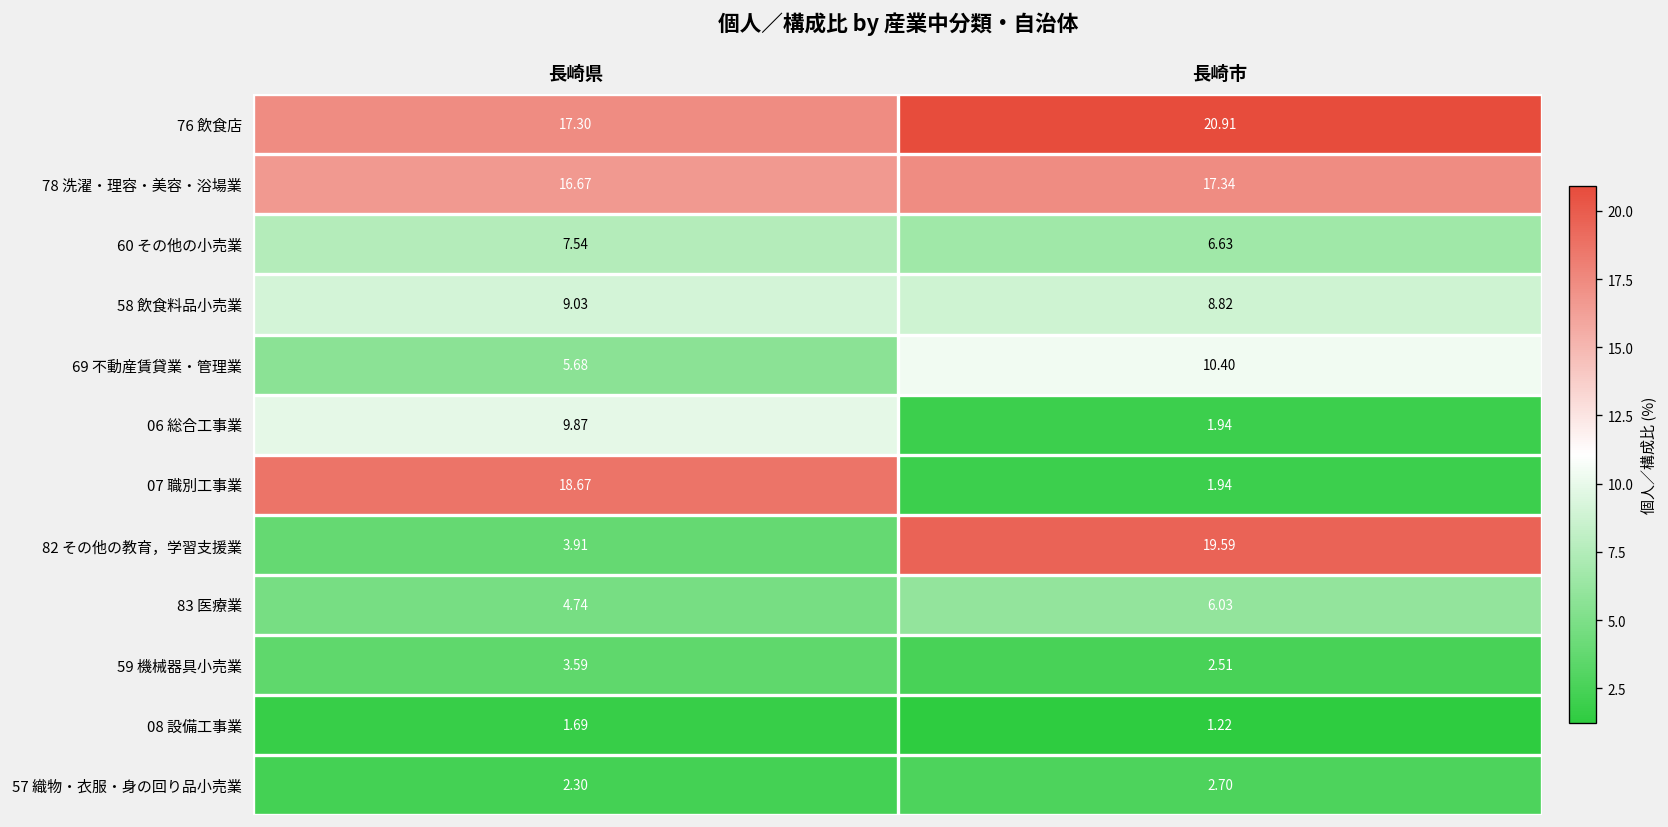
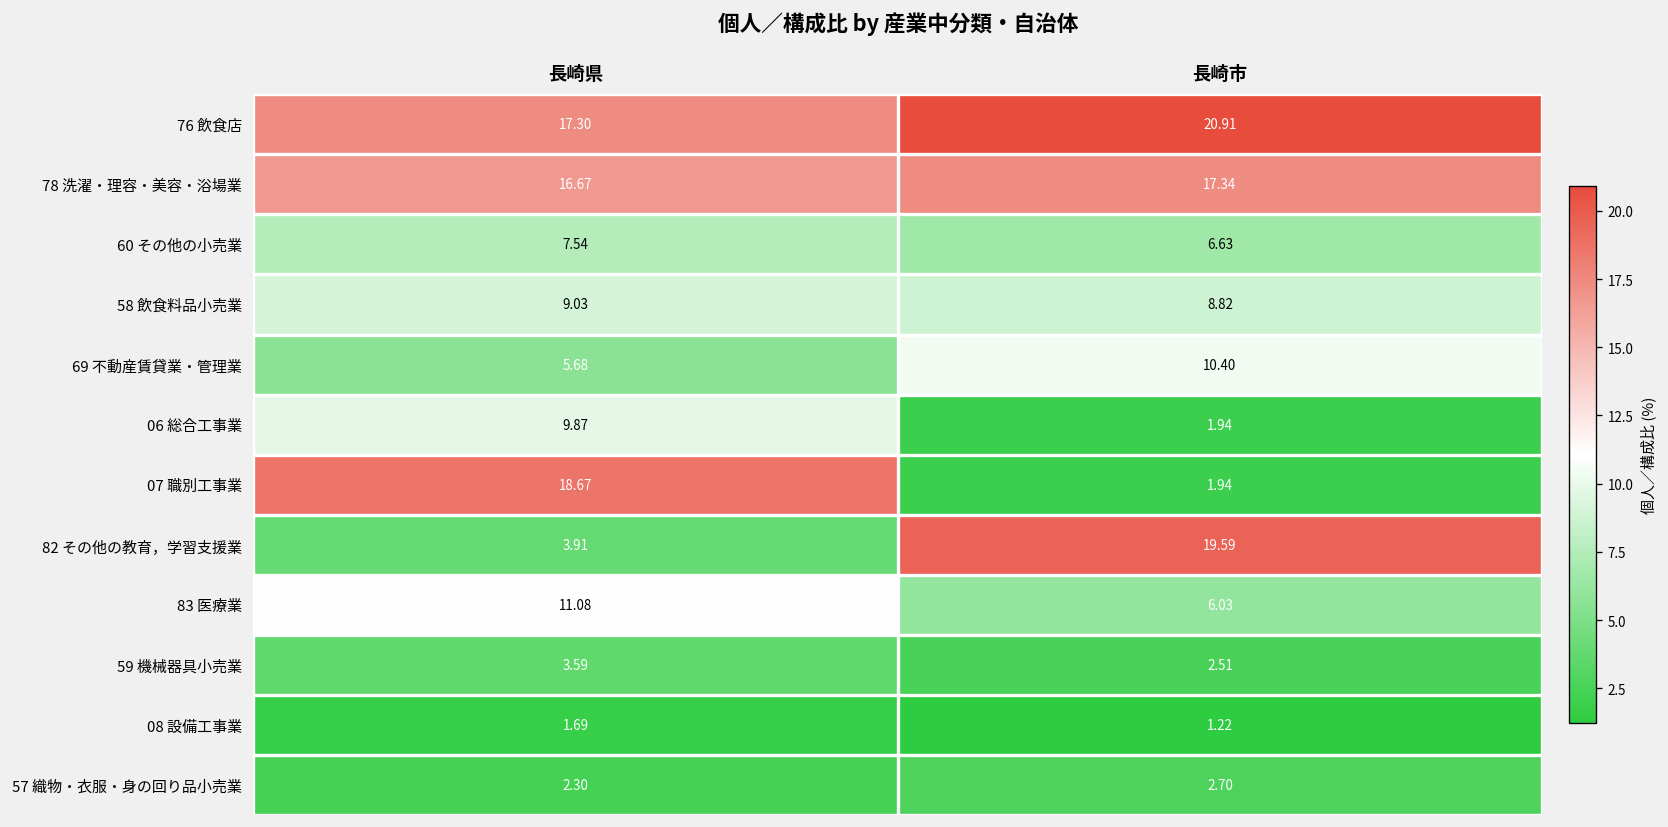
  {
    "76 飲食店": {
      "長崎県": 17.30,
      "長崎市": 20.91
    },
    "78 洗濯・理容・美容・浴場業": {
      "長崎県": 16.67,
      "長崎市": 17.34
    },
    "60 その他の小売業": {
      "長崎県": 7.54,
      "長崎市": 6.63
    },
    "58 飲食料品小売業": {
      "長崎県": 9.03,
      "長崎市": 8.82
    },
    "69 不動産賃貸業・管理業": {
      "長崎県": 5.68,
      "長崎市": 10.40
    },
    "06 総合工事業": {
      "長崎県": 9.87,
      "長崎市": 1.94
    },
    "07 職別工事業": {
      "長崎県": 18.67,
      "長崎市": 1.94
    },
    "82 その他の教育，学習支援業": {
      "長崎県": 3.91,
      "長崎市": 19.59
    },
    "83 医療業": {
-     "長崎県": 4.74,
+     "長崎県": 11.08,
      "長崎市": 6.03
    },
    "59 機械器具小売業": {
      "長崎県": 3.59,
      "長崎市": 2.51
    },
    "08 設備工事業": {
      "長崎県": 1.69,
      "長崎市": 1.22
    },
    "57 織物・衣服・身の回り品小売業": {
      "長崎県": 2.30,
      "長崎市": 2.70
    }
  }
